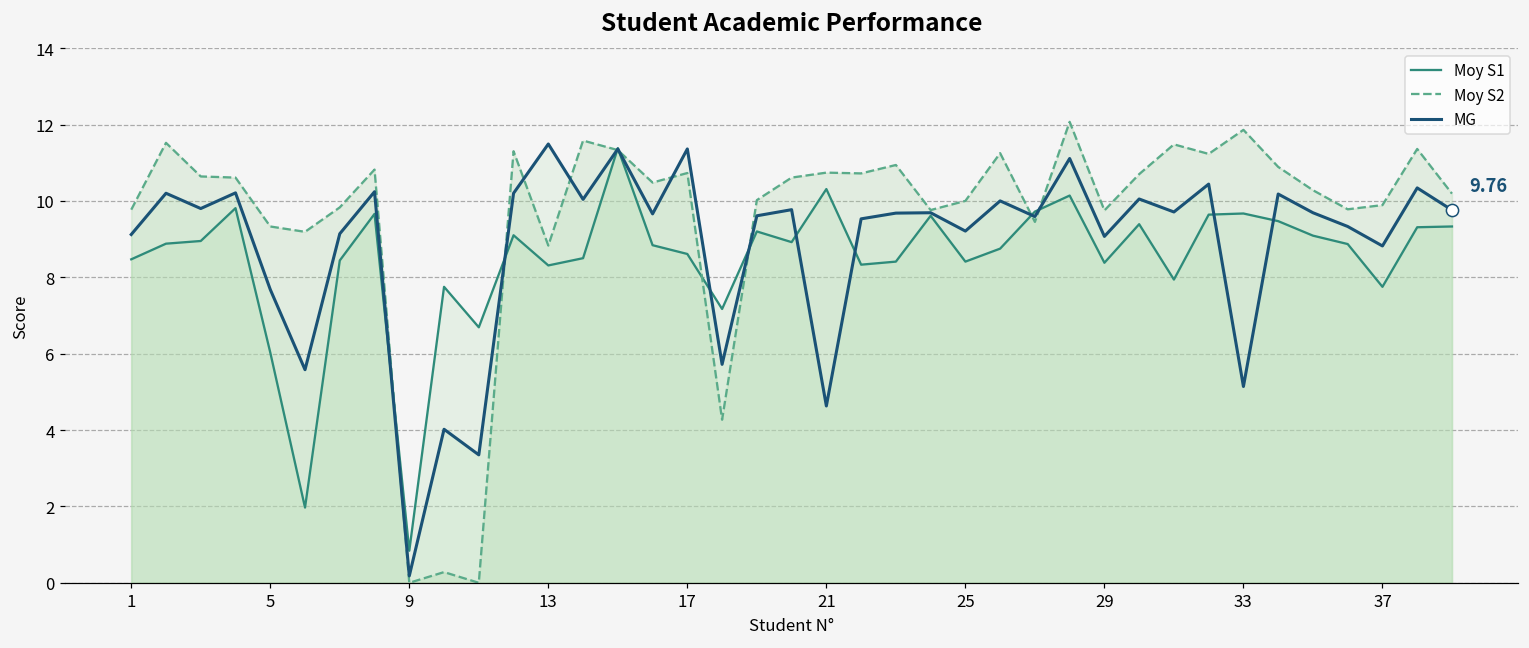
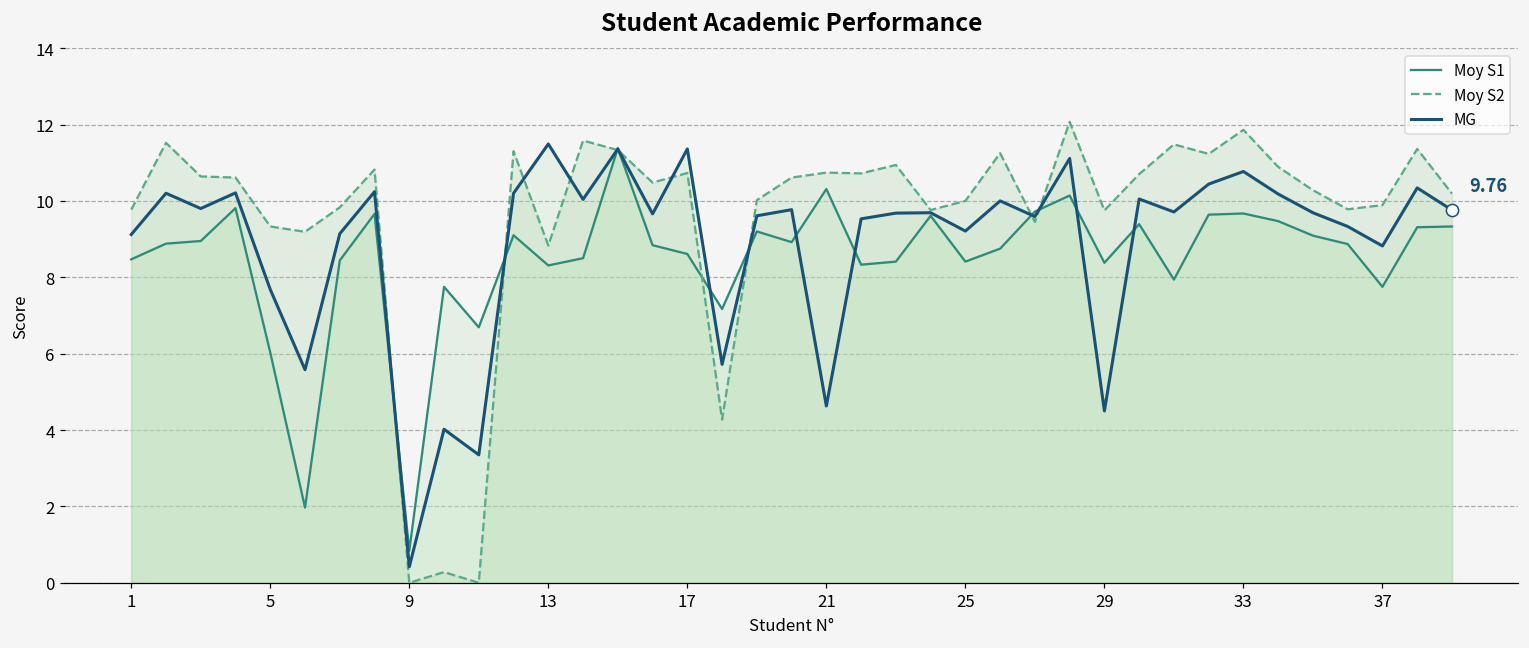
  {
    "MG": {
      "1": 9.1,
      "5": 7.7,
-     "9": 0.2,
+     "9": 0.4,
      "13": 11.5,
      "17": 11.4,
      "21": 4.6,
      "25": 9.2,
-     "29": 9.1,
-     "33": 5.1,
+     "29": 4.5,
+     "33": 10.8,
      "37": 8.8
    }
  }
